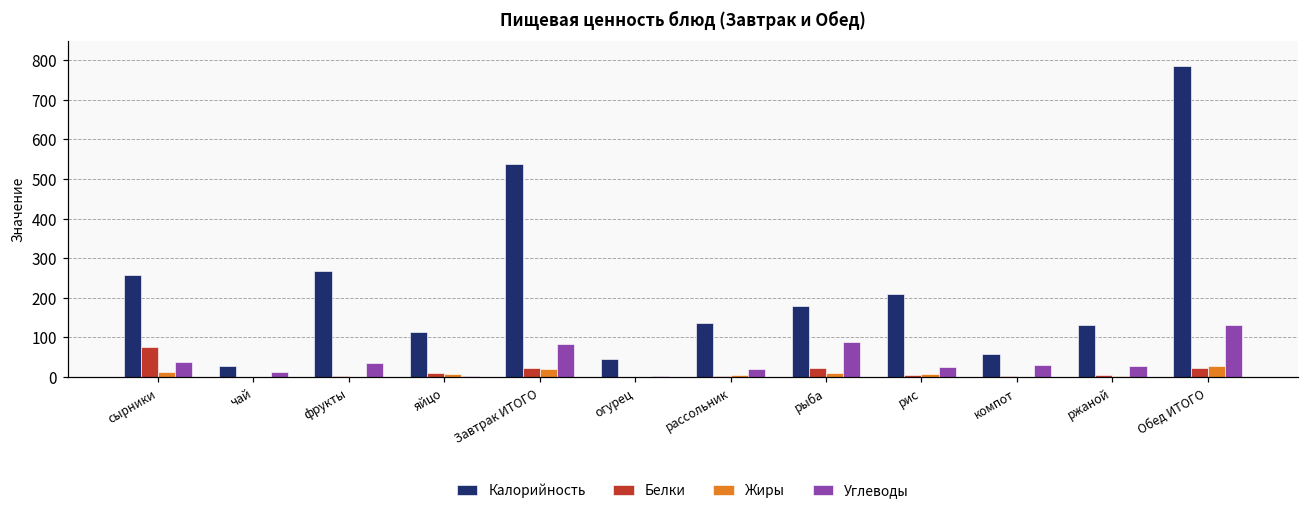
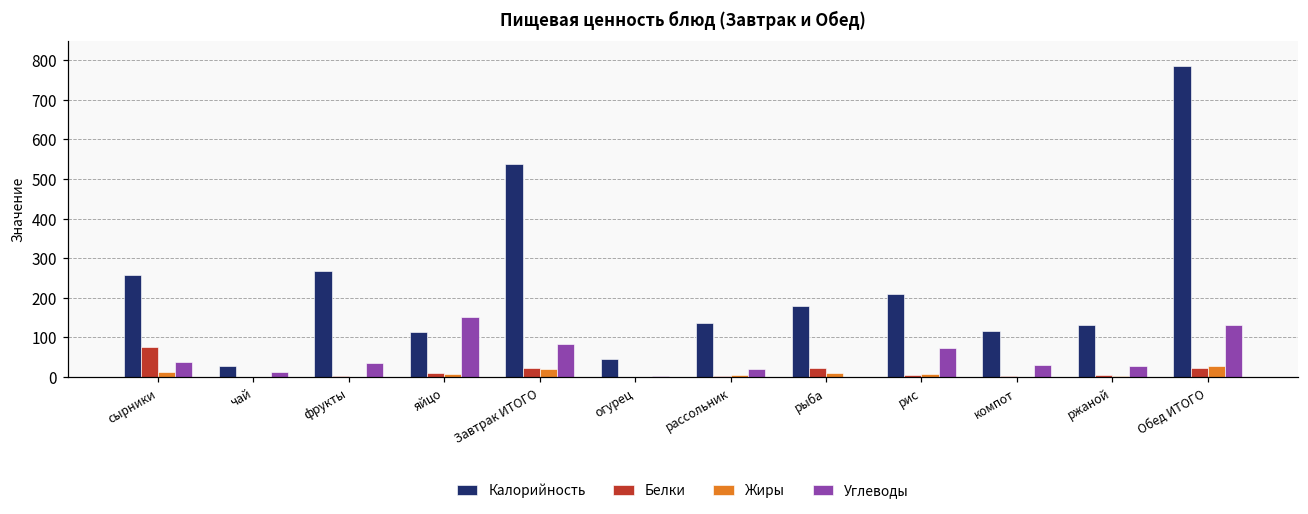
  {
    "Калорийность": {
      "сырники": 260,
      "чай": 30,
      "фрукты": 270,
      "яйцо": 110,
      "Завтрак ИТОГО": 540,
      "огурец": 50,
      "рассольник": 140,
      "рыба": 180,
      "рис": 210,
-     "компот": 60,
+     "компот": 120,
      "ржаной": 130,
      "Обед ИТОГО": 790
    },
    "Белки": {
      "сырники": 80,
      "чай": 0,
      "яйцо": 10,
      "Завтрак ИТОГО": 20,
      "огурец": 0,
      "рыба": 20,
      "Обед ИТОГО": 20
    },
    "Жиры": {
      "сырники": 10,
      "чай": 0,
      "фрукты": 0,
      "яйцо": 10,
      "Завтрак ИТОГО": 20,
      "огурец": 0,
      "рыба": 10,
      "компот": 0,
      "Обед ИТОГО": 30
    },
    "Углеводы": {
      "сырники": 40,
      "чай": 10,
      "фрукты": 30,
-     "яйцо": 0,
+     "яйцо": 150,
      "Завтрак ИТОГО": 80,
      "рассольник": 20,
-     "рыба": 90,
-     "рис": 30,
+     "рыба": 0,
+     "рис": 70,
      "компот": 30,
      "ржаной": 30,
      "Обед ИТОГО": 130
    }
  }
